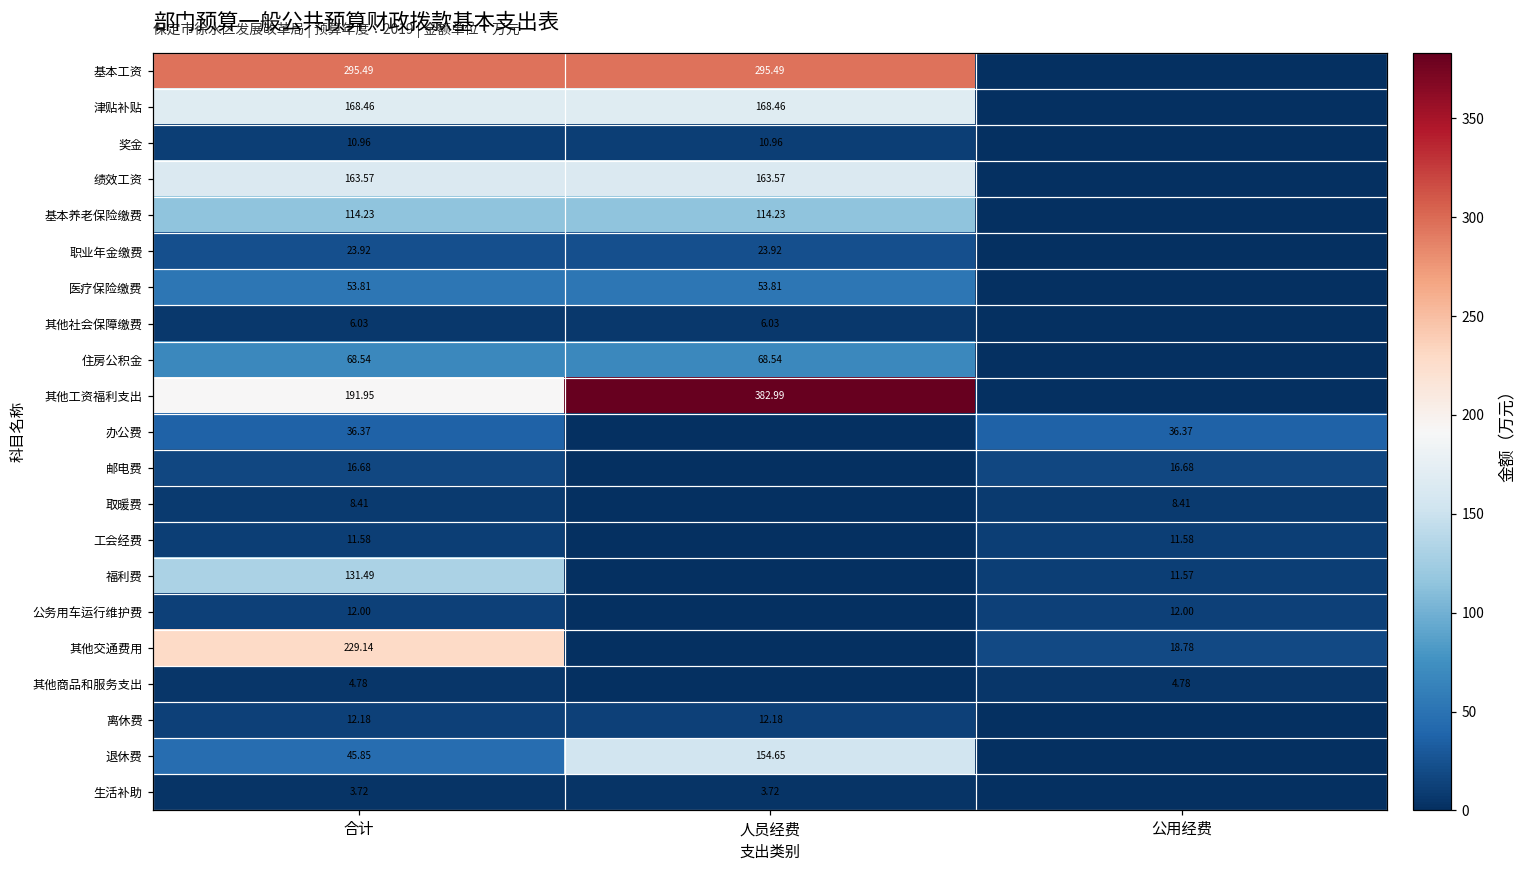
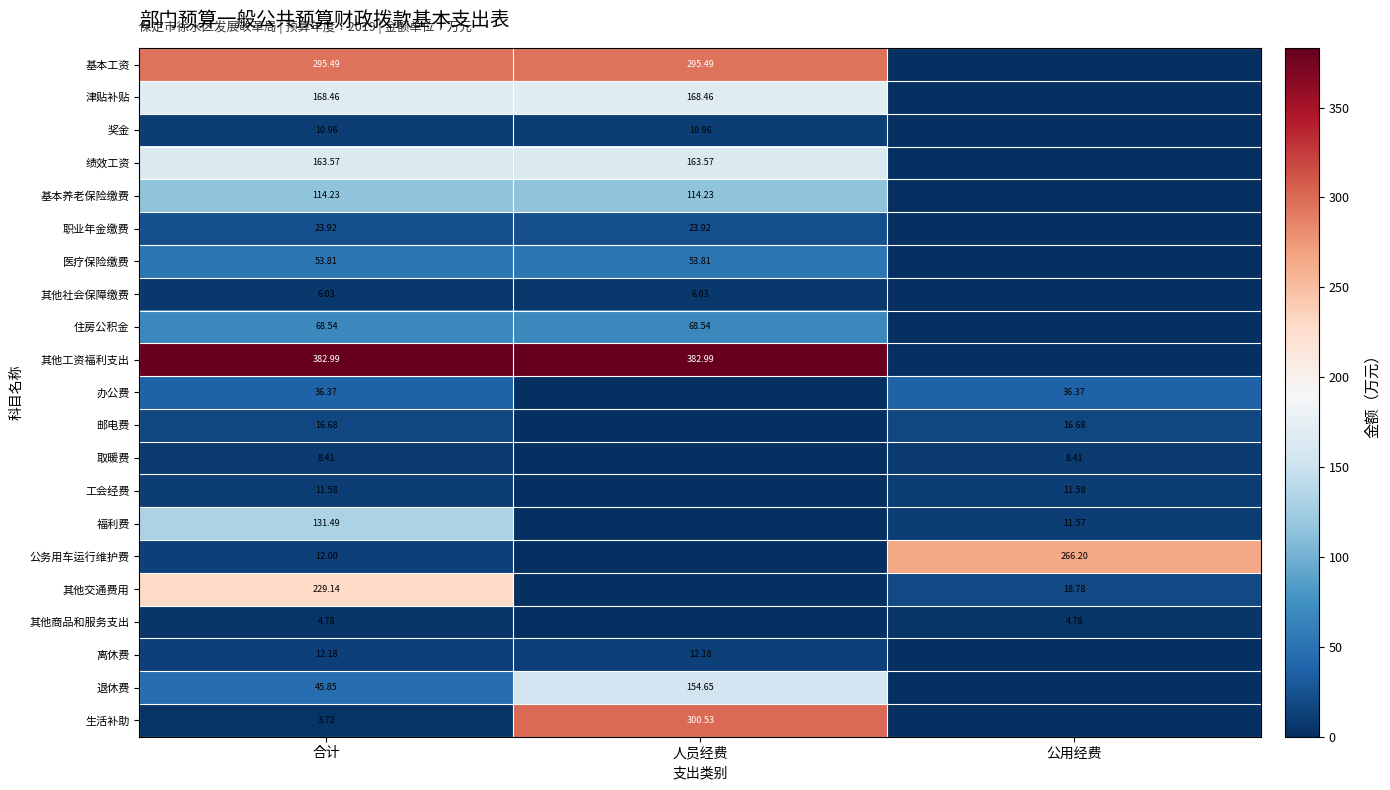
  {
    "基本工资": {
      "合计": 295.49,
      "人员经费": 295.49
    },
    "津贴补贴": {
      "合计": 168.46,
      "人员经费": 168.46
    },
    "奖金": {
      "合计": 10.96,
      "人员经费": 10.96
    },
    "绩效工资": {
      "合计": 163.57,
      "人员经费": 163.57
    },
    "基本养老保险缴费": {
      "合计": 114.23,
      "人员经费": 114.23
    },
    "职业年金缴费": {
      "合计": 23.92,
      "人员经费": 23.92
    },
    "医疗保险缴费": {
      "合计": 53.81,
      "人员经费": 53.81
    },
    "其他社会保障缴费": {
      "合计": 6.03,
      "人员经费": 6.03
    },
    "住房公积金": {
      "合计": 68.54,
      "人员经费": 68.54
    },
    "其他工资福利支出": {
-     "合计": 191.95,
+     "合计": 382.99,
      "人员经费": 382.99
    },
    "办公费": {
      "合计": 36.37,
      "公用经费": 36.37
    },
    "邮电费": {
      "合计": 16.68,
      "公用经费": 16.68
    },
    "取暖费": {
      "合计": 8.41,
      "公用经费": 8.41
    },
    "工会经费": {
      "合计": 11.58,
      "公用经费": 11.58
    },
    "福利费": {
      "合计": 131.49,
      "公用经费": 11.57
    },
    "公务用车运行维护费": {
      "合计": 12.00,
-     "公用经费": 12.00
+     "公用经费": 266.20
    },
    "其他交通费用": {
      "合计": 229.14,
      "公用经费": 18.78
    },
    "其他商品和服务支出": {
      "合计": 4.78,
      "公用经费": 4.78
    },
    "离休费": {
      "合计": 12.18,
      "人员经费": 12.18
    },
    "退休费": {
      "合计": 45.85,
      "人员经费": 154.65
    },
    "生活补助": {
      "合计": 3.72,
-     "人员经费": 3.72
+     "人员经费": 300.53
    }
  }
